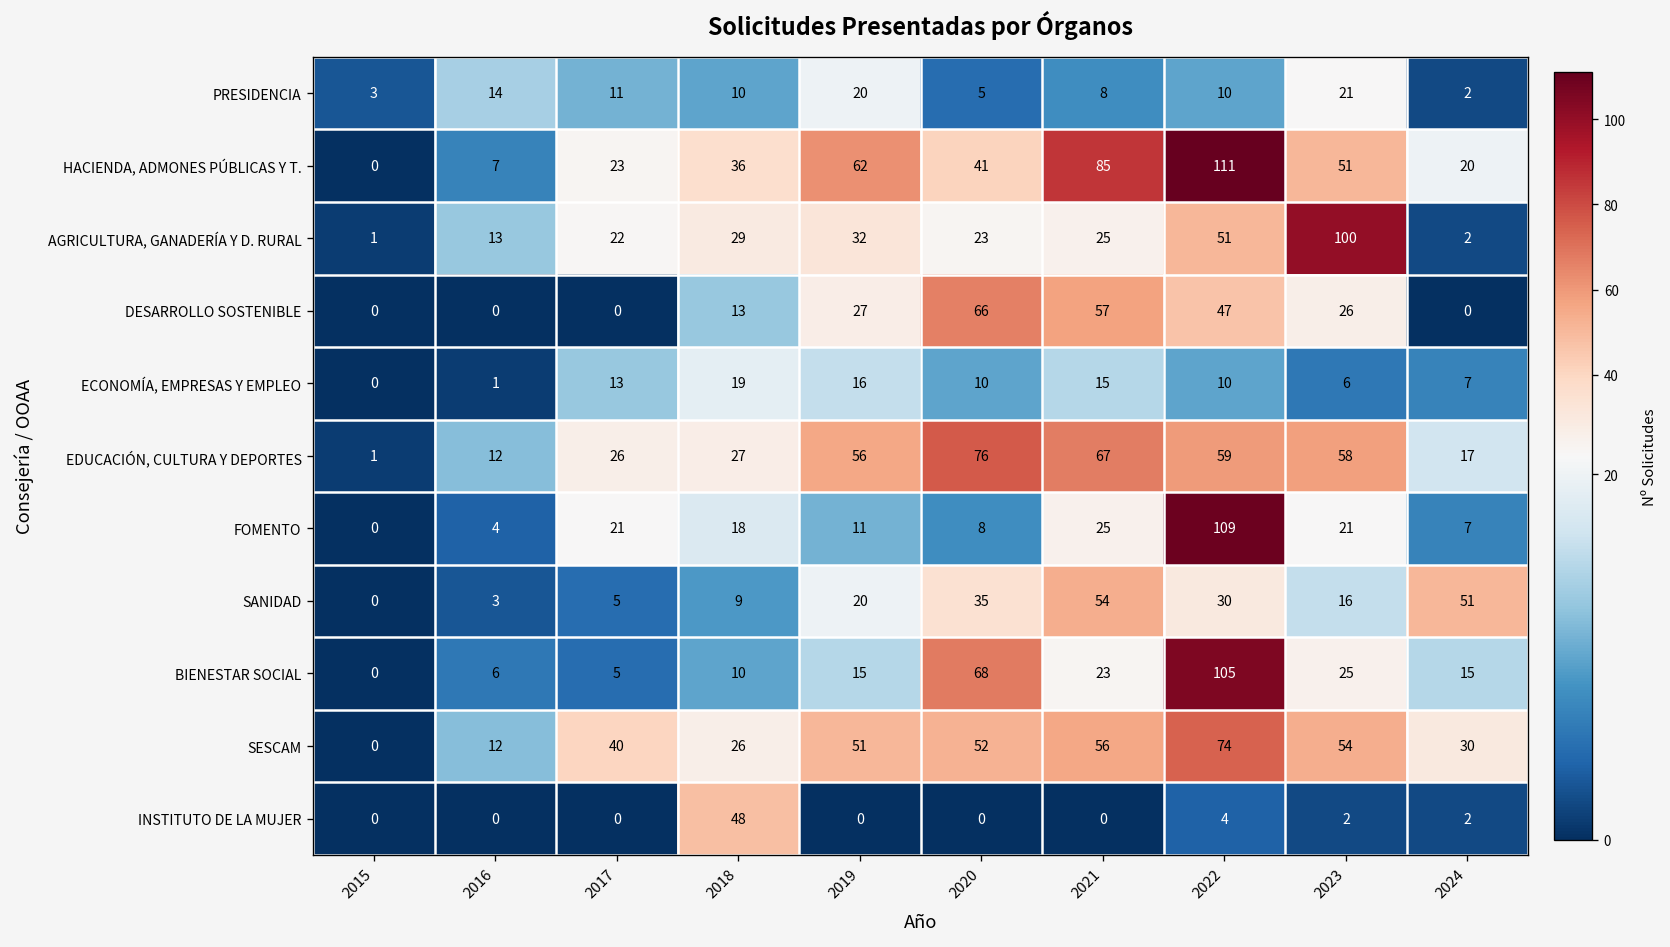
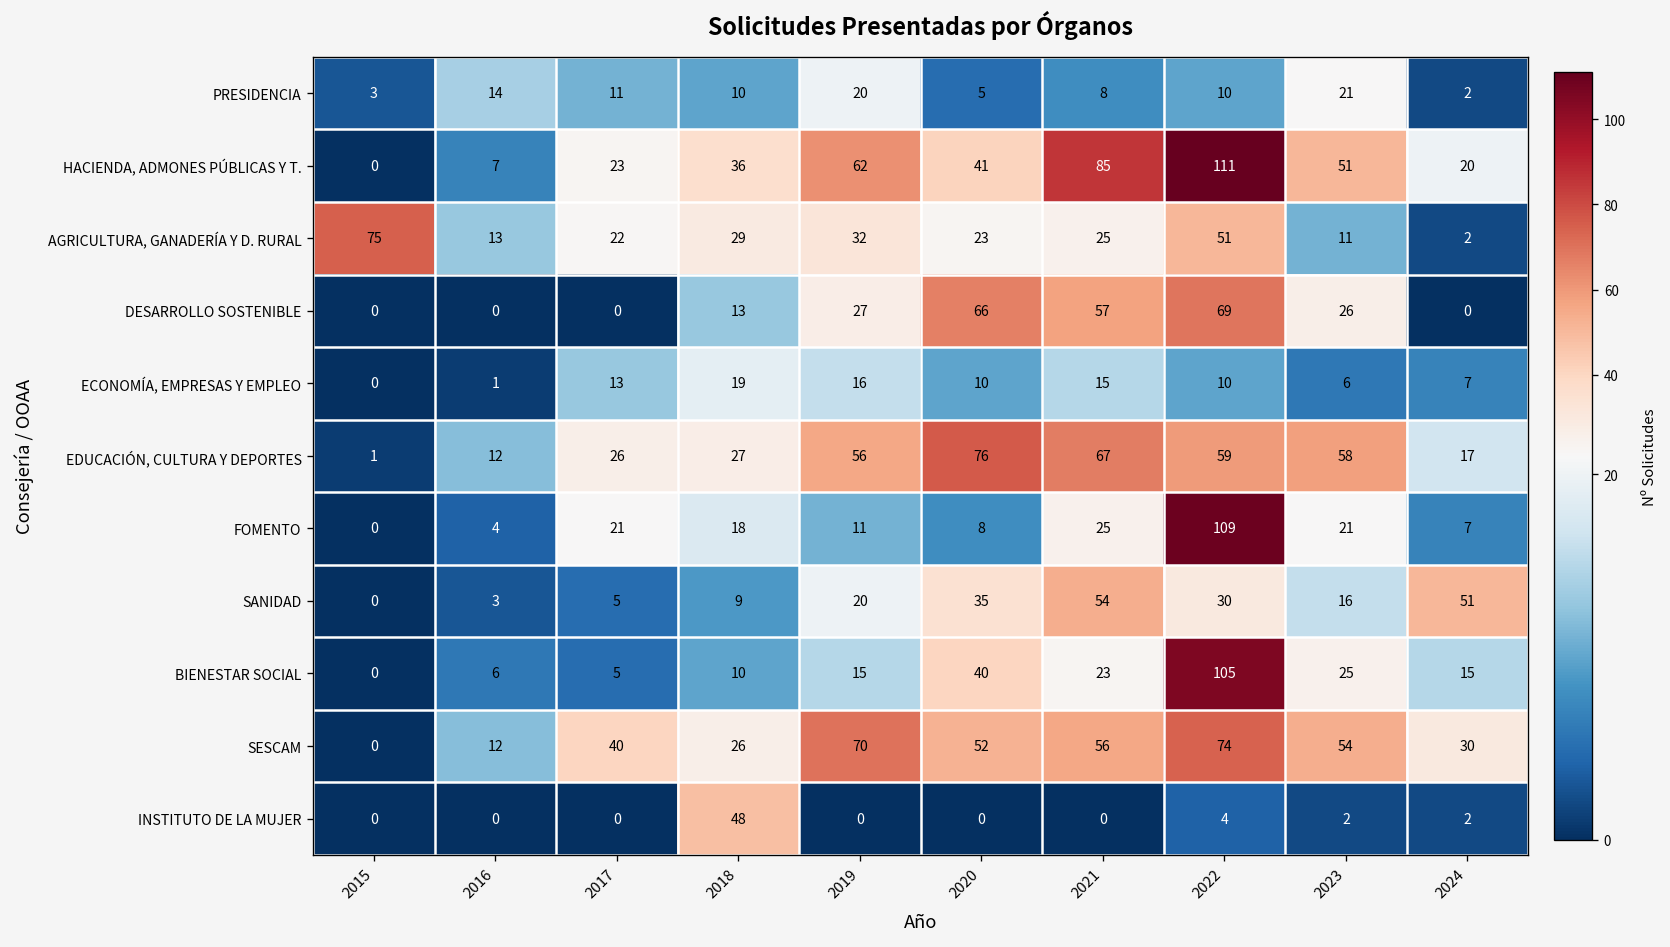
  {
    "PRESIDENCIA": {
      "2015": 3,
      "2016": 14,
      "2017": 11,
      "2018": 10,
      "2019": 20,
      "2020": 5,
      "2021": 8,
      "2022": 10,
      "2023": 21,
      "2024": 2
    },
    "HACIENDA, ADMONES PÚBLICAS Y T.": {
      "2015": 0,
      "2016": 7,
      "2017": 23,
      "2018": 36,
      "2019": 62,
      "2020": 41,
      "2021": 85,
      "2022": 111,
      "2023": 51,
      "2024": 20
    },
    "AGRICULTURA, GANADERÍA Y D. RURAL": {
-     "2015": 1,
+     "2015": 75,
      "2016": 13,
      "2017": 22,
      "2018": 29,
      "2019": 32,
      "2020": 23,
      "2021": 25,
      "2022": 51,
-     "2023": 100,
+     "2023": 11,
      "2024": 2
    },
    "DESARROLLO SOSTENIBLE": {
      "2015": 0,
      "2016": 0,
      "2017": 0,
      "2018": 13,
      "2019": 27,
      "2020": 66,
      "2021": 57,
-     "2022": 47,
+     "2022": 69,
      "2023": 26,
      "2024": 0
    },
    "ECONOMÍA, EMPRESAS Y EMPLEO": {
      "2015": 0,
      "2016": 1,
      "2017": 13,
      "2018": 19,
      "2019": 16,
      "2020": 10,
      "2021": 15,
      "2022": 10,
      "2023": 6,
      "2024": 7
    },
    "EDUCACIÓN, CULTURA Y DEPORTES": {
      "2015": 1,
      "2016": 12,
      "2017": 26,
      "2018": 27,
      "2019": 56,
      "2020": 76,
      "2021": 67,
      "2022": 59,
      "2023": 58,
      "2024": 17
    },
    "FOMENTO": {
      "2015": 0,
      "2016": 4,
      "2017": 21,
      "2018": 18,
      "2019": 11,
      "2020": 8,
      "2021": 25,
      "2022": 109,
      "2023": 21,
      "2024": 7
    },
    "SANIDAD": {
      "2015": 0,
      "2016": 3,
      "2017": 5,
      "2018": 9,
      "2019": 20,
      "2020": 35,
      "2021": 54,
      "2022": 30,
      "2023": 16,
      "2024": 51
    },
    "BIENESTAR SOCIAL": {
      "2015": 0,
      "2016": 6,
      "2017": 5,
      "2018": 10,
      "2019": 15,
-     "2020": 68,
+     "2020": 40,
      "2021": 23,
      "2022": 105,
      "2023": 25,
      "2024": 15
    },
    "SESCAM": {
      "2015": 0,
      "2016": 12,
      "2017": 40,
      "2018": 26,
-     "2019": 51,
+     "2019": 70,
      "2020": 52,
      "2021": 56,
      "2022": 74,
      "2023": 54,
      "2024": 30
    },
    "INSTITUTO DE LA MUJER": {
      "2015": 0,
      "2016": 0,
      "2017": 0,
      "2018": 48,
      "2019": 0,
      "2020": 0,
      "2021": 0,
      "2022": 4,
      "2023": 2,
      "2024": 2
    }
  }
